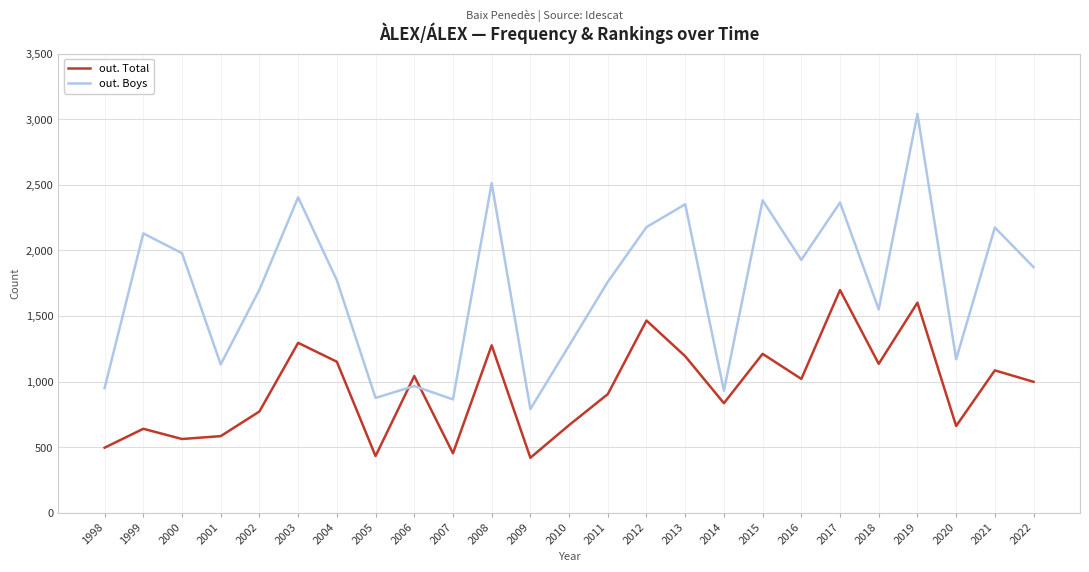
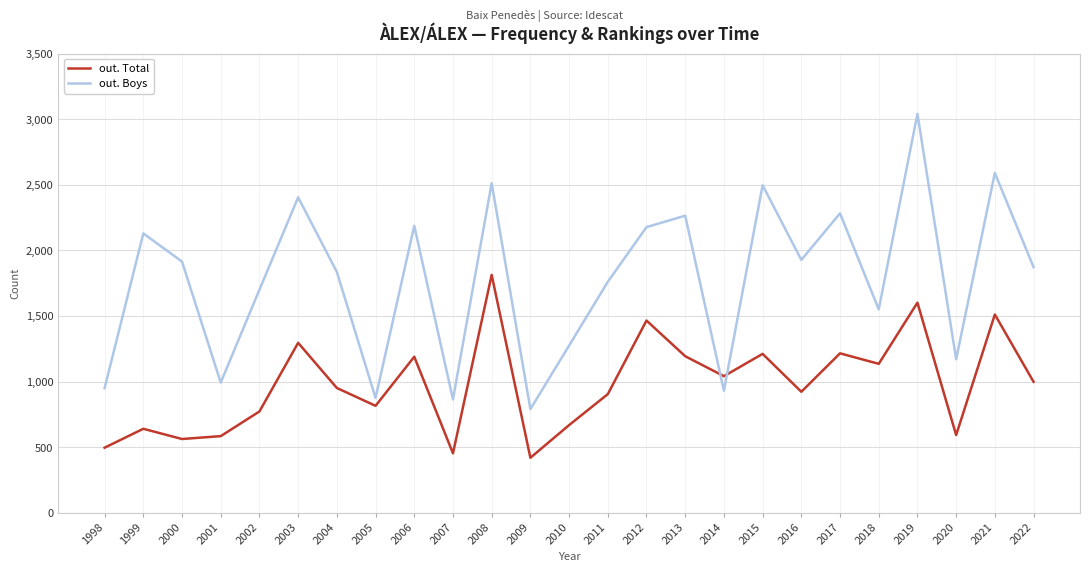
  {
    "out. Total": {
      "1998": "500",
      "1999": "640",
      "2000": "560",
      "2001": "580",
      "2002": "770",
      "2003": "1,300",
-     "2004": "1,150",
-     "2005": "430",
-     "2006": "1,040",
+     "2004": "950",
+     "2005": "820",
+     "2006": "1,190",
      "2007": "450",
-     "2008": "1,280",
+     "2008": "1,810",
      "2009": "420",
      "2010": "670",
      "2011": "900",
      "2012": "1,470",
      "2013": "1,190",
-     "2014": "840",
+     "2014": "1,040",
      "2015": "1,210",
-     "2016": "1,020",
-     "2017": "1,700",
+     "2016": "920",
+     "2017": "1,220",
      "2018": "1,140",
      "2019": "1,600",
-     "2020": "660",
-     "2021": "1,090",
+     "2020": "590",
+     "2021": "1,510",
      "2022": "1,000"
    },
    "out. Boys": {
      "1998": "950",
      "1999": "2,130",
-     "2000": "1,980",
-     "2001": "1,130",
+     "2000": "1,910",
+     "2001": "990",
      "2002": "1,700",
      "2003": "2,400",
-     "2004": "1,770",
+     "2004": "1,840",
      "2005": "880",
-     "2006": "970",
+     "2006": "2,190",
      "2007": "860",
      "2008": "2,510",
      "2009": "790",
      "2010": "1,270",
      "2011": "1,760",
      "2012": "2,180",
-     "2013": "2,350",
+     "2013": "2,260",
      "2014": "930",
-     "2015": "2,380",
+     "2015": "2,500",
      "2016": "1,930",
-     "2017": "2,360",
+     "2017": "2,280",
      "2018": "1,550",
      "2019": "3,040",
      "2020": "1,170",
-     "2021": "2,170",
+     "2021": "2,590",
      "2022": "1,870"
    }
  }
